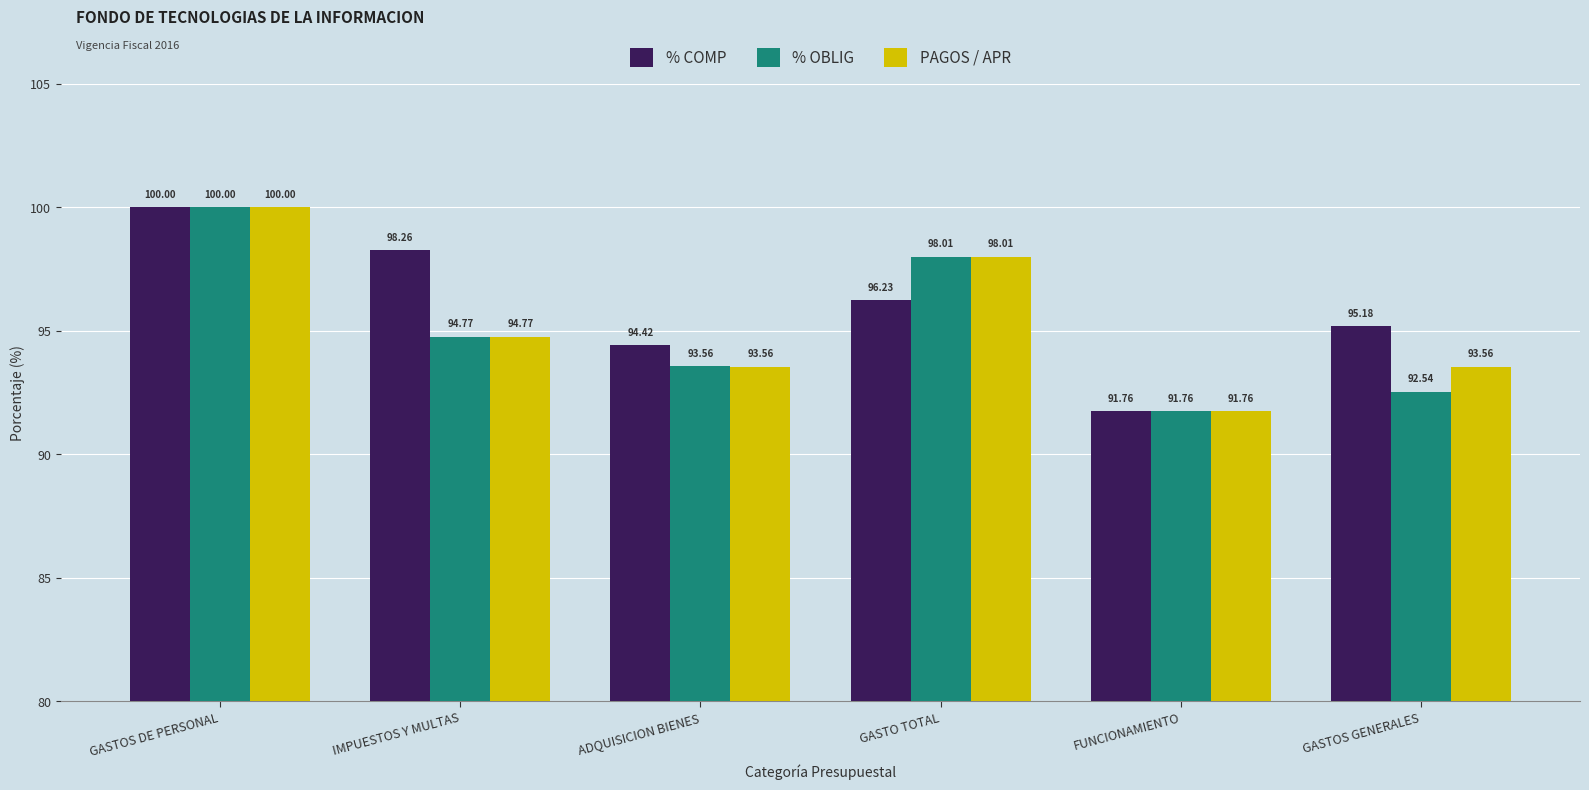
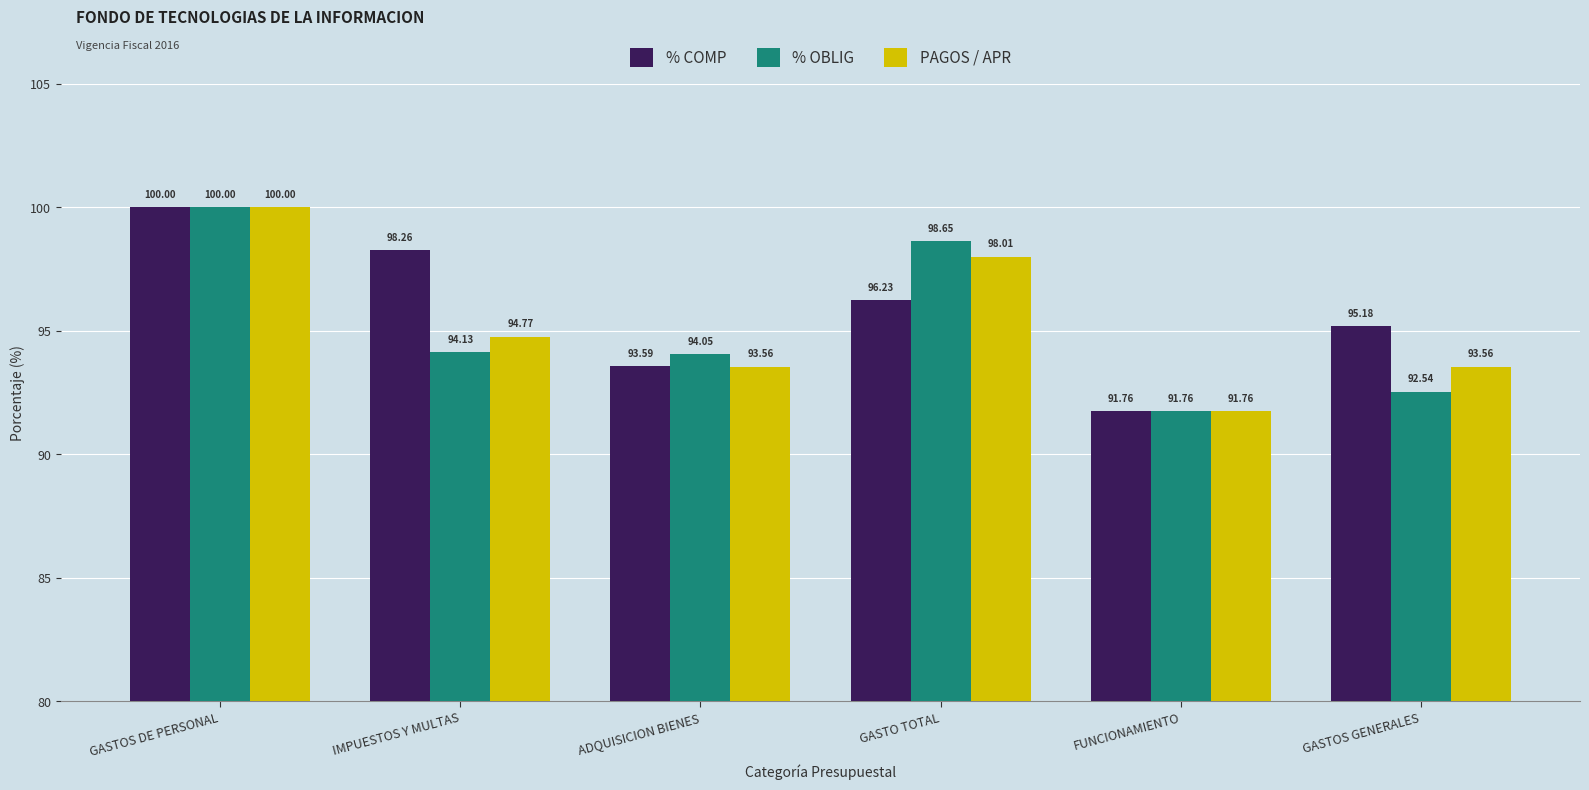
  {
    "% COMP": {
      "GASTOS DE PERSONAL": 100.00,
      "IMPUESTOS Y MULTAS": 98.26,
-     "ADQUISICION BIENES": 94.42,
+     "ADQUISICION BIENES": 93.59,
      "GASTO TOTAL": 96.23,
      "FUNCIONAMIENTO": 91.76,
      "GASTOS GENERALES": 95.18
    },
    "% OBLIG": {
      "GASTOS DE PERSONAL": 100.00,
-     "IMPUESTOS Y MULTAS": 94.77,
-     "ADQUISICION BIENES": 93.56,
-     "GASTO TOTAL": 98.01,
+     "IMPUESTOS Y MULTAS": 94.13,
+     "ADQUISICION BIENES": 94.05,
+     "GASTO TOTAL": 98.65,
      "FUNCIONAMIENTO": 91.76,
      "GASTOS GENERALES": 92.54
    },
    "PAGOS / APR": {
      "GASTOS DE PERSONAL": 100.00,
      "IMPUESTOS Y MULTAS": 94.77,
      "ADQUISICION BIENES": 93.56,
      "GASTO TOTAL": 98.01,
      "FUNCIONAMIENTO": 91.76,
      "GASTOS GENERALES": 93.56
    }
  }
